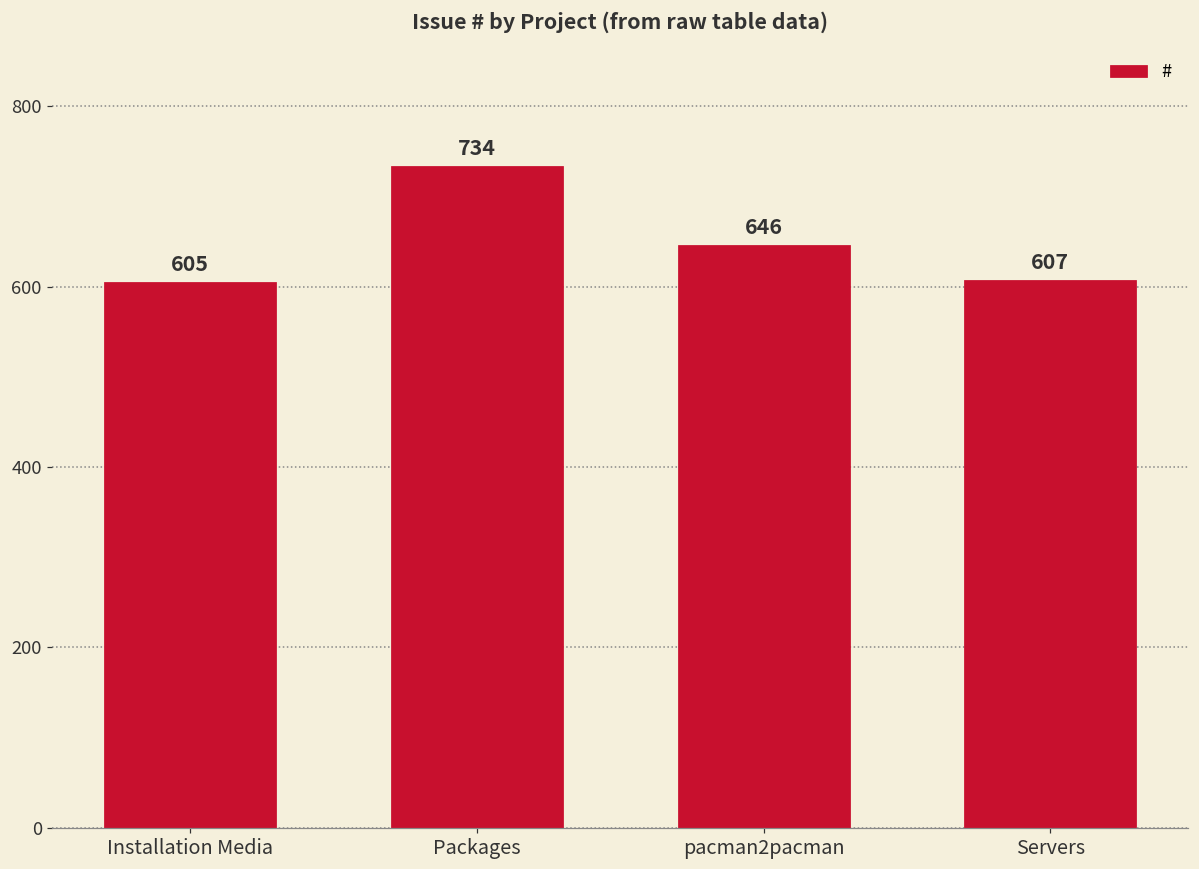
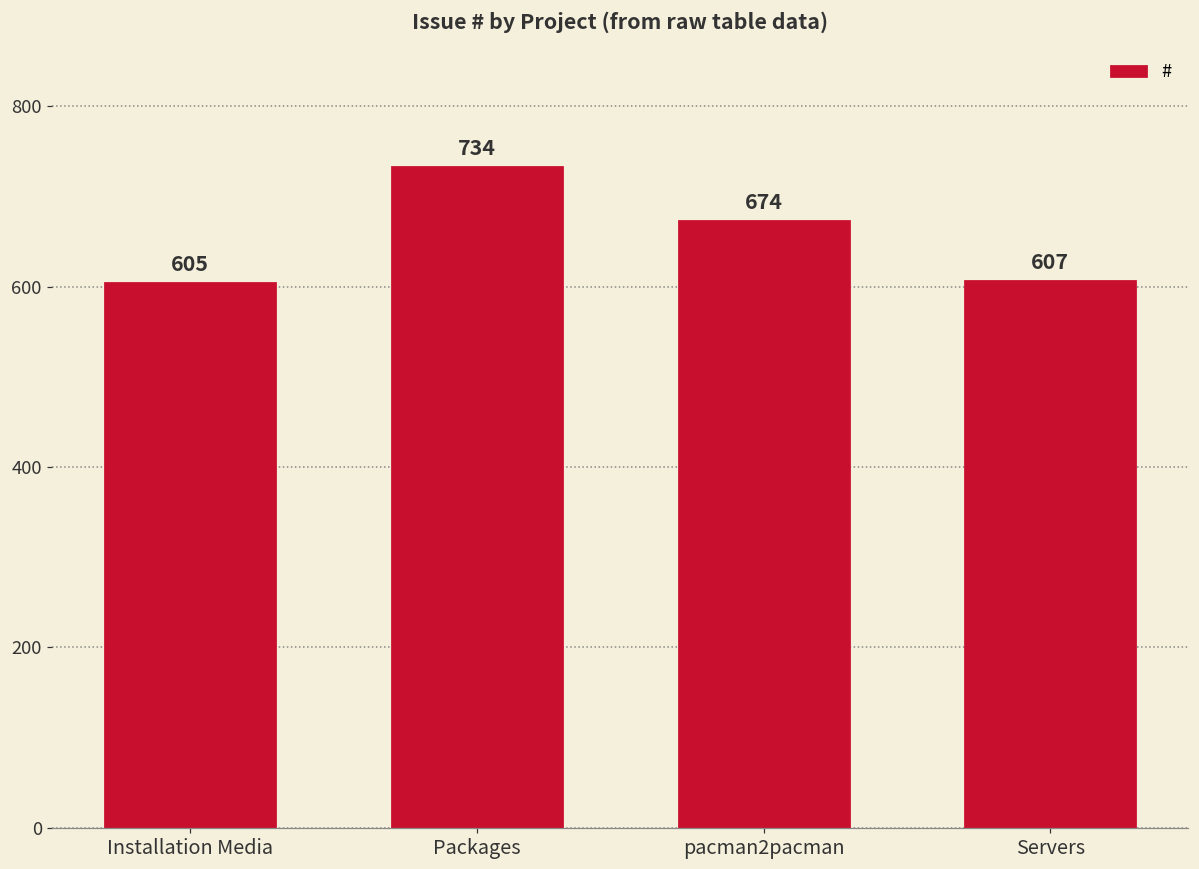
  {
    "Installation Media": 605,
    "Packages": 734,
-   "pacman2pacman": 646,
+   "pacman2pacman": 674,
    "Servers": 607
  }
